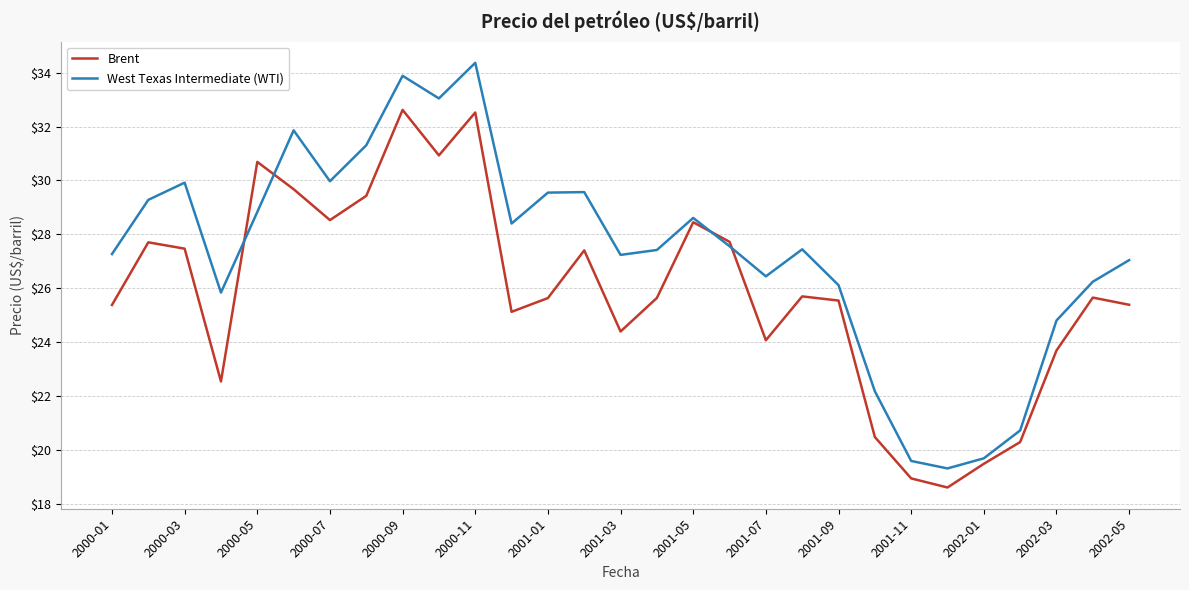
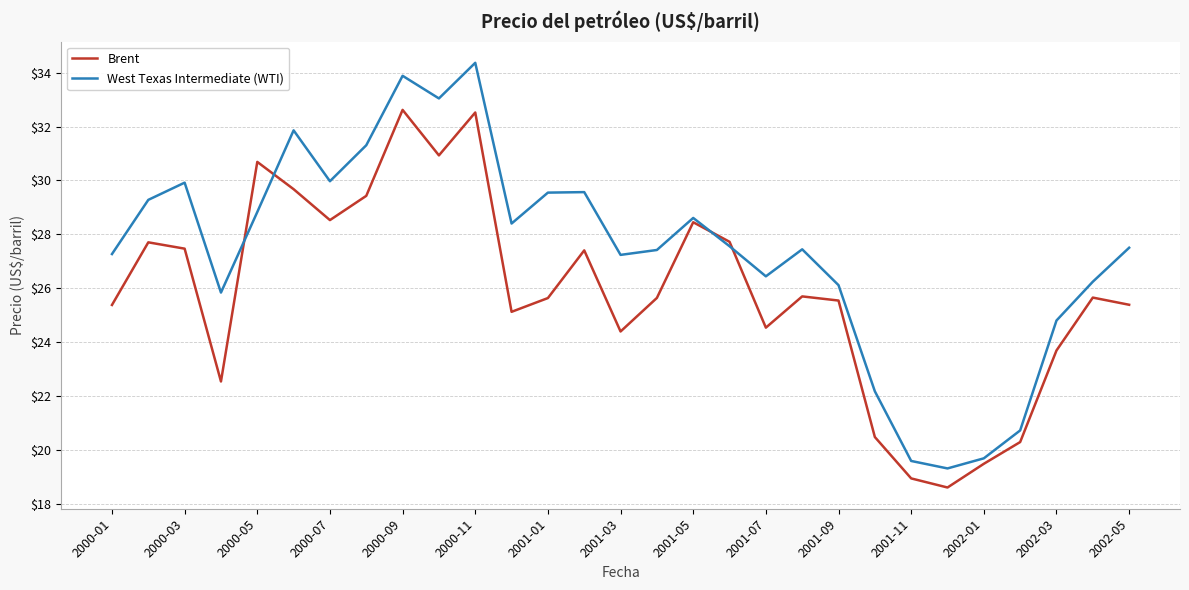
  {
    "Brent": {
      "2000-01": "$25.4",
      "2000-03": "$27.5",
      "2000-05": "$30.7",
      "2000-07": "$28.5",
      "2000-09": "$32.6",
      "2000-11": "$32.5",
      "2001-01": "$25.6",
      "2001-03": "$24.4",
      "2001-05": "$28.5",
-     "2001-07": "$24.1",
+     "2001-07": "$24.5",
      "2001-09": "$25.5",
      "2001-11": "$18.9",
      "2002-01": "$19.5",
      "2002-03": "$23.7",
      "2002-05": "$25.4"
    },
    "West Texas Intermediate (WTI)": {
      "2000-01": "$27.3",
      "2000-03": "$29.9",
      "2000-05": "$28.8",
      "2000-07": "$30.0",
      "2000-09": "$33.9",
      "2000-11": "$34.4",
      "2001-01": "$29.6",
      "2001-03": "$27.2",
      "2001-05": "$28.6",
      "2001-07": "$26.4",
      "2001-09": "$26.1",
      "2001-11": "$19.6",
      "2002-01": "$19.7",
      "2002-03": "$24.8",
-     "2002-05": "$27.0"
+     "2002-05": "$27.5"
    }
  }
